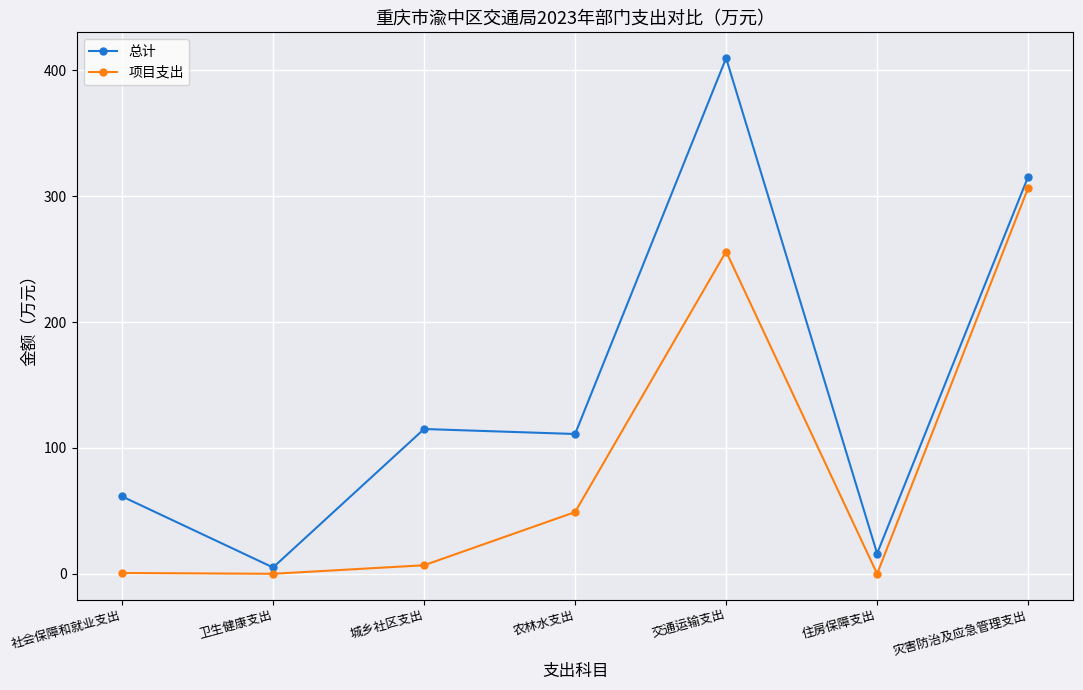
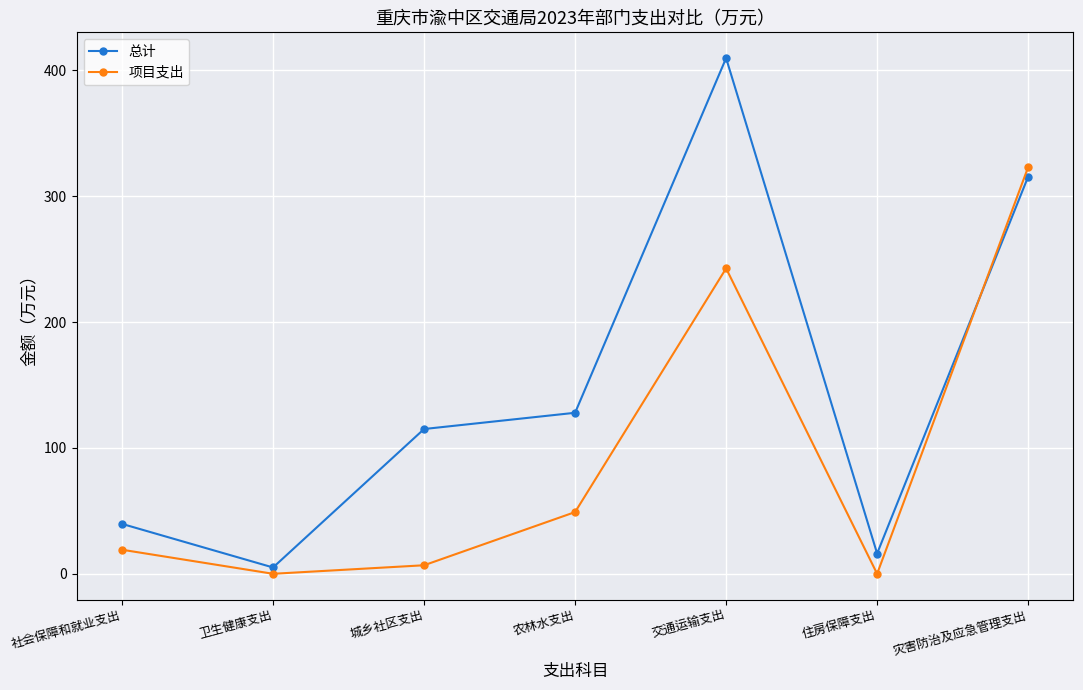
  {
    "总计": {
-     "社会保障和就业支出": 61,
+     "社会保障和就业支出": 40,
      "卫生健康支出": 5,
      "城乡社区支出": 115,
-     "农林水支出": 111,
+     "农林水支出": 128,
      "交通运输支出": 410,
      "住房保障支出": 16,
      "灾害防治及应急管理支出": 316
    },
    "项目支出": {
-     "社会保障和就业支出": 1,
+     "社会保障和就业支出": 19,
      "卫生健康支出": 0,
      "城乡社区支出": 7,
      "农林水支出": 49,
-     "交通运输支出": 256,
+     "交通运输支出": 243,
      "住房保障支出": 0,
-     "灾害防治及应急管理支出": 307
+     "灾害防治及应急管理支出": 323
    }
  }
